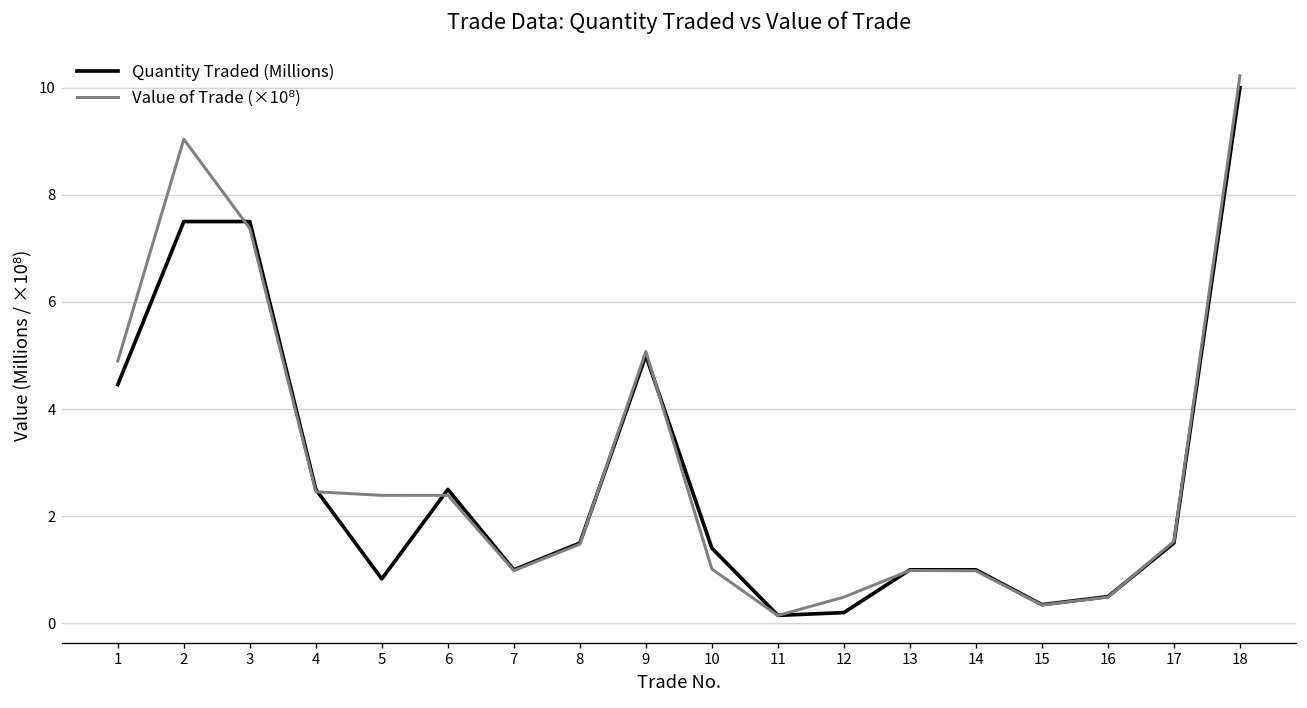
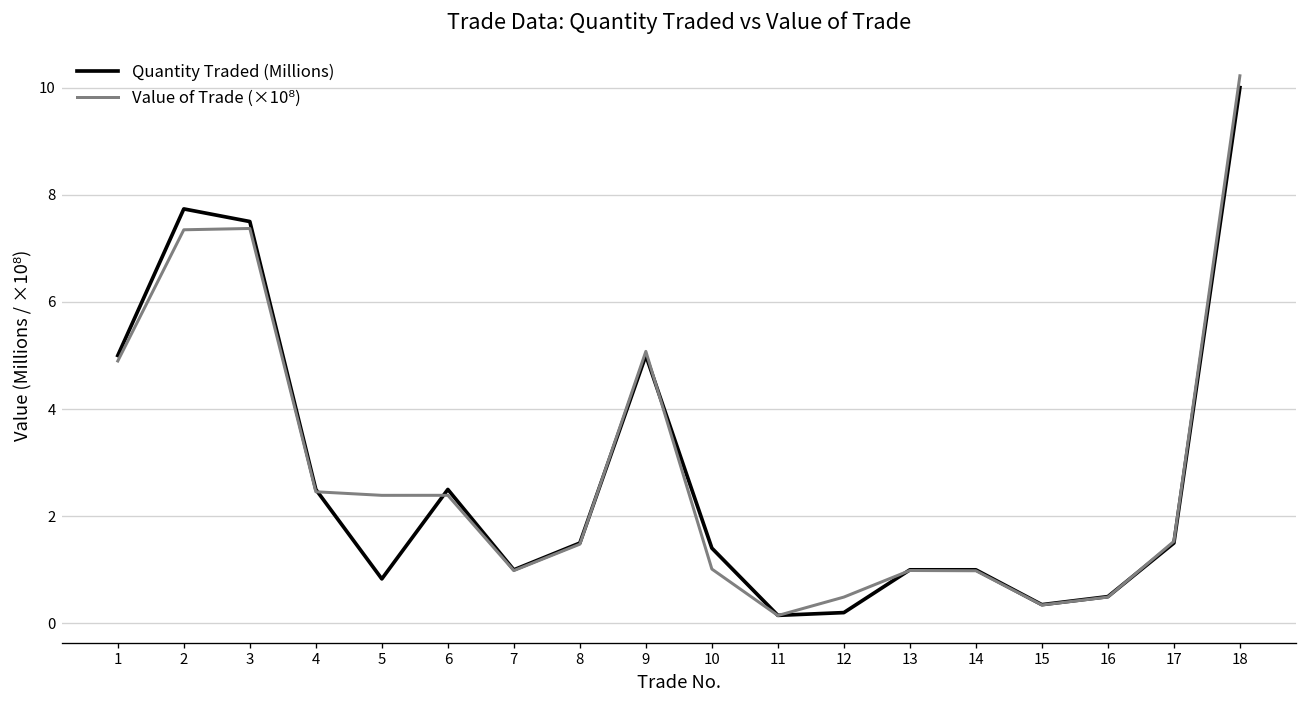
  {
    "Quantity Traded (Millions)": {
-     "1": 4.5,
-     "2": 7.5,
+     "1": 5.0,
+     "2": 7.7,
      "3": 7.5,
      "5": 0.8,
      "6": 2.5,
      "9": 5.0,
      "10": 1.4,
      "12": 0.2,
      "18": 10.0
    },
    "Value of Trade (×10⁸)": {
      "1": 4.9,
-     "2": 9.0,
+     "2": 7.3,
      "3": 7.4,
      "5": 2.4,
      "6": 2.4,
      "9": 5.1,
      "10": 1.0,
      "12": 0.5,
      "18": 10.2
    }
  }
